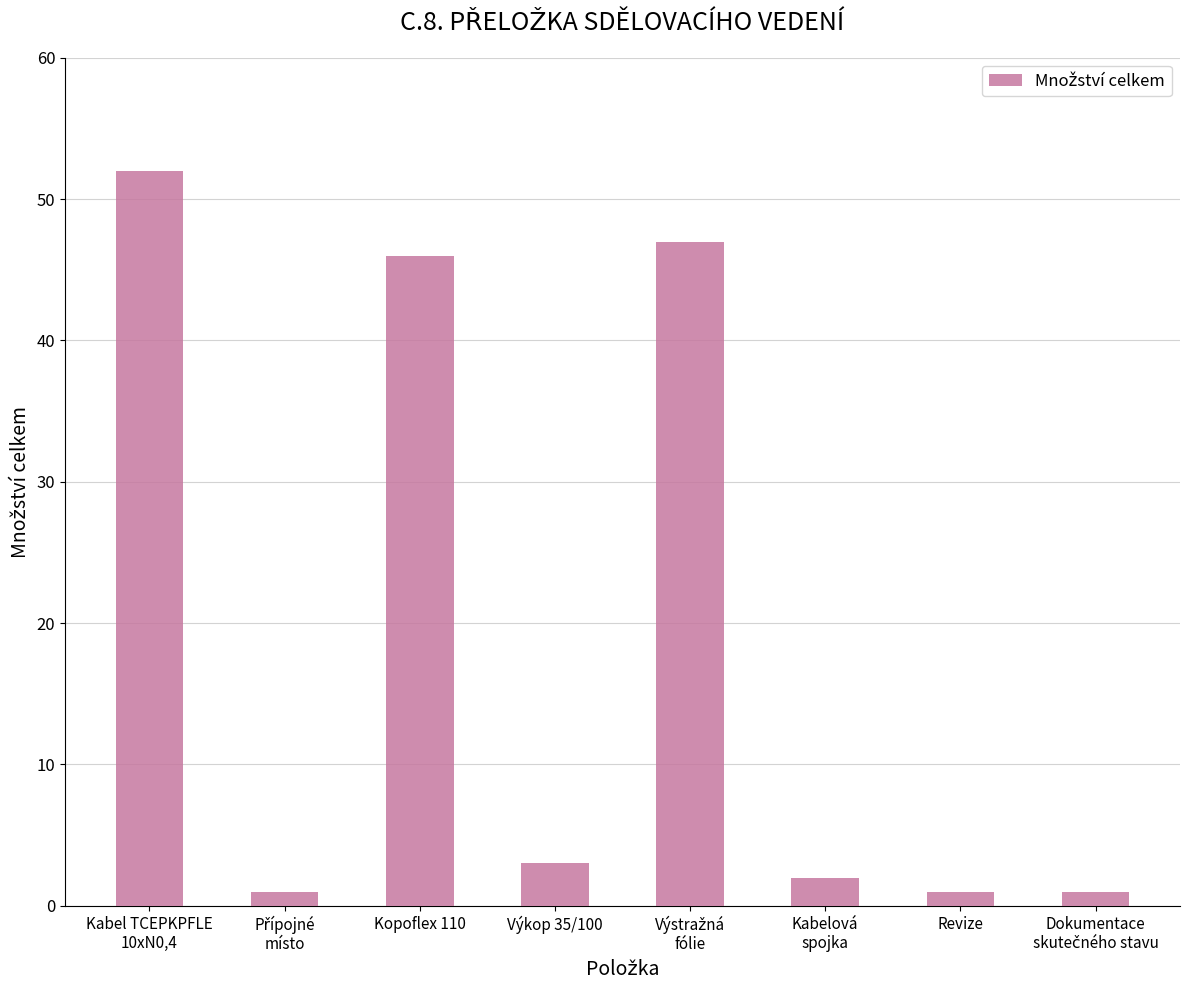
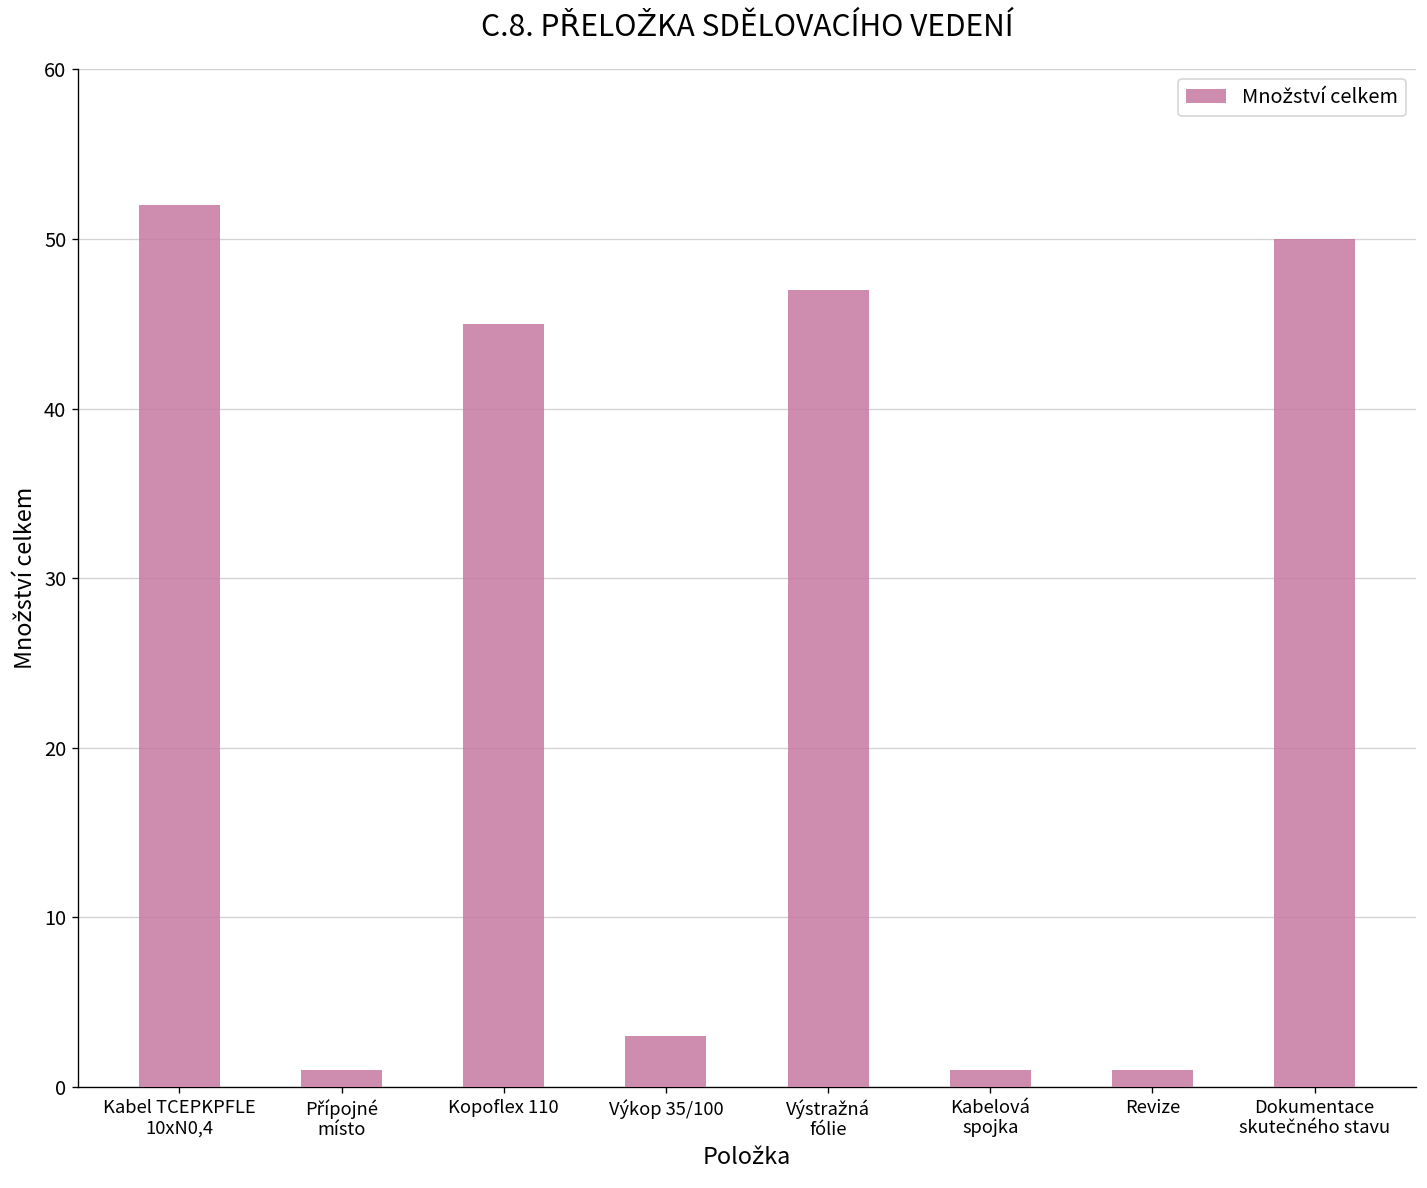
  {
    "Kabel TCEPKPFLE 10xN0,4": 52,
    "Přípojné místo": 1,
-   "Kopoflex 110": 46,
+   "Kopoflex 110": 45,
    "Výkop 35/100": 3,
    "Výstražná fólie": 47,
-   "Kabelová spojka": 2,
+   "Kabelová spojka": 1,
    "Revize": 1,
-   "Dokumentace skutečného stavu": 1
+   "Dokumentace skutečného stavu": 50
  }
